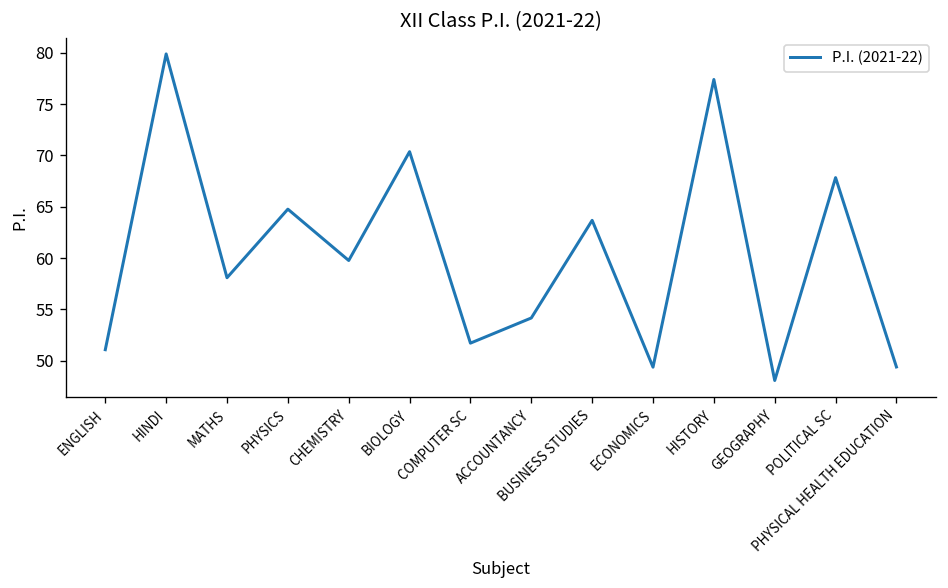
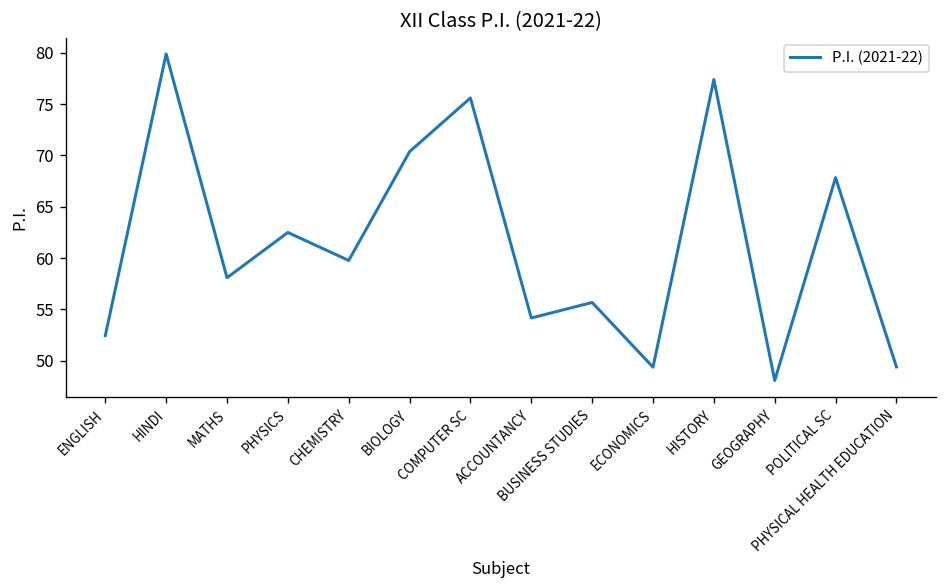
  {
-   "ENGLISH": 51,
+   "ENGLISH": 52,
    "HINDI": 80,
    "MATHS": 58,
-   "PHYSICS": 65,
+   "PHYSICS": 63,
    "CHEMISTRY": 60,
    "BIOLOGY": 70,
-   "COMPUTER SC": 52,
+   "COMPUTER SC": 76,
    "ACCOUNTANCY": 54,
-   "BUSINESS STUDIES": 64,
+   "BUSINESS STUDIES": 56,
    "ECONOMICS": 49,
    "HISTORY": 77,
    "GEOGRAPHY": 48,
    "POLITICAL SC": 68,
    "PHYSICAL HEALTH EDUCATION": 49
  }
